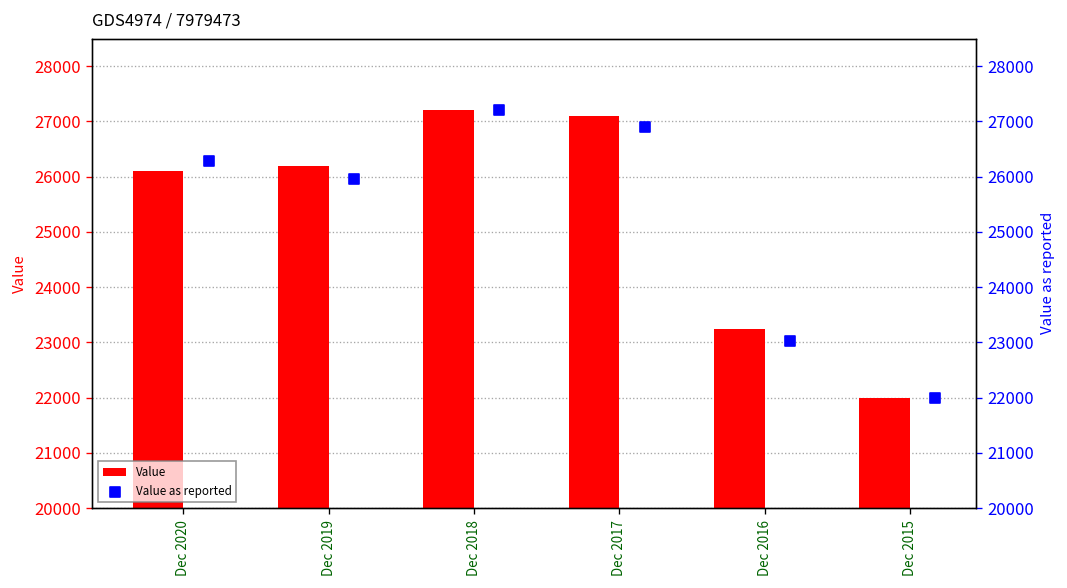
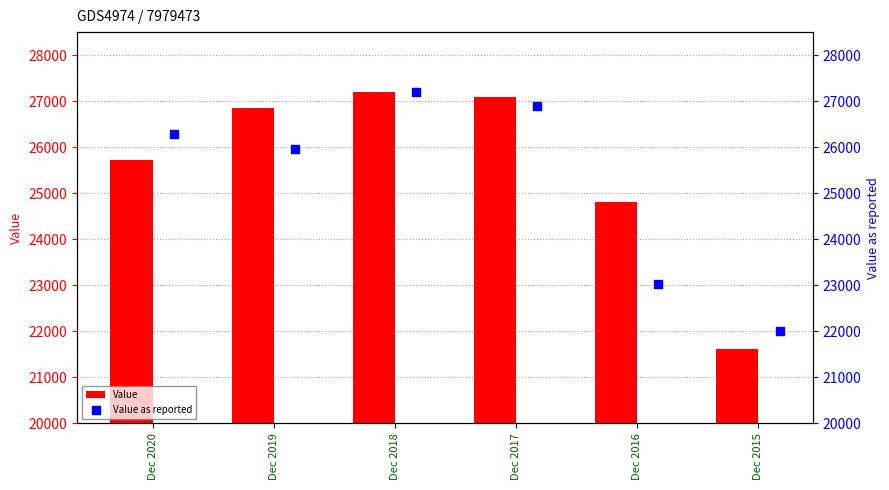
  {
    "Value": {
-     "Dec 2020": 26100,
-     "Dec 2019": 26200,
+     "Dec 2020": 25700,
+     "Dec 2019": 26800,
      "Dec 2018": 27200,
      "Dec 2017": 27100,
-     "Dec 2016": 23200,
-     "Dec 2015": 22000
+     "Dec 2016": 24800,
+     "Dec 2015": 21600
    }
  }
